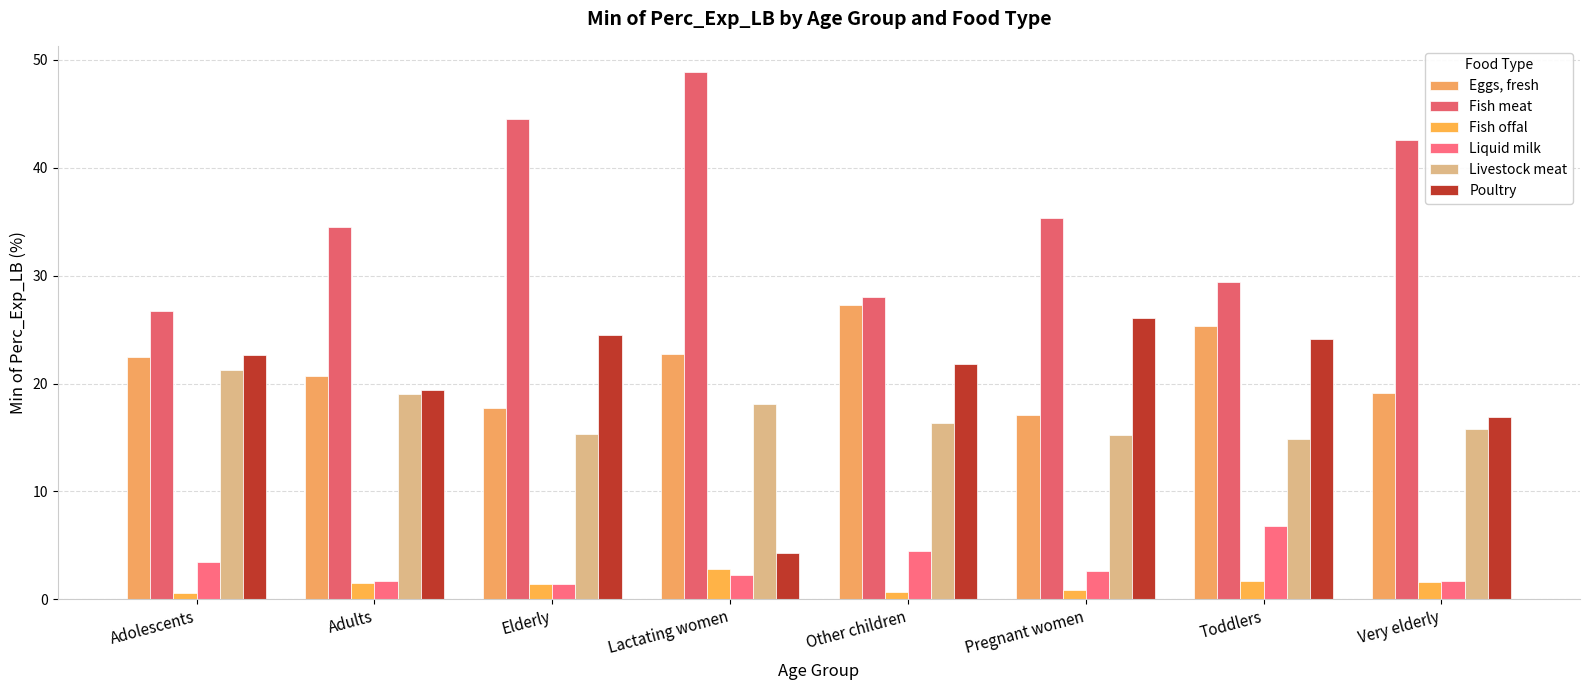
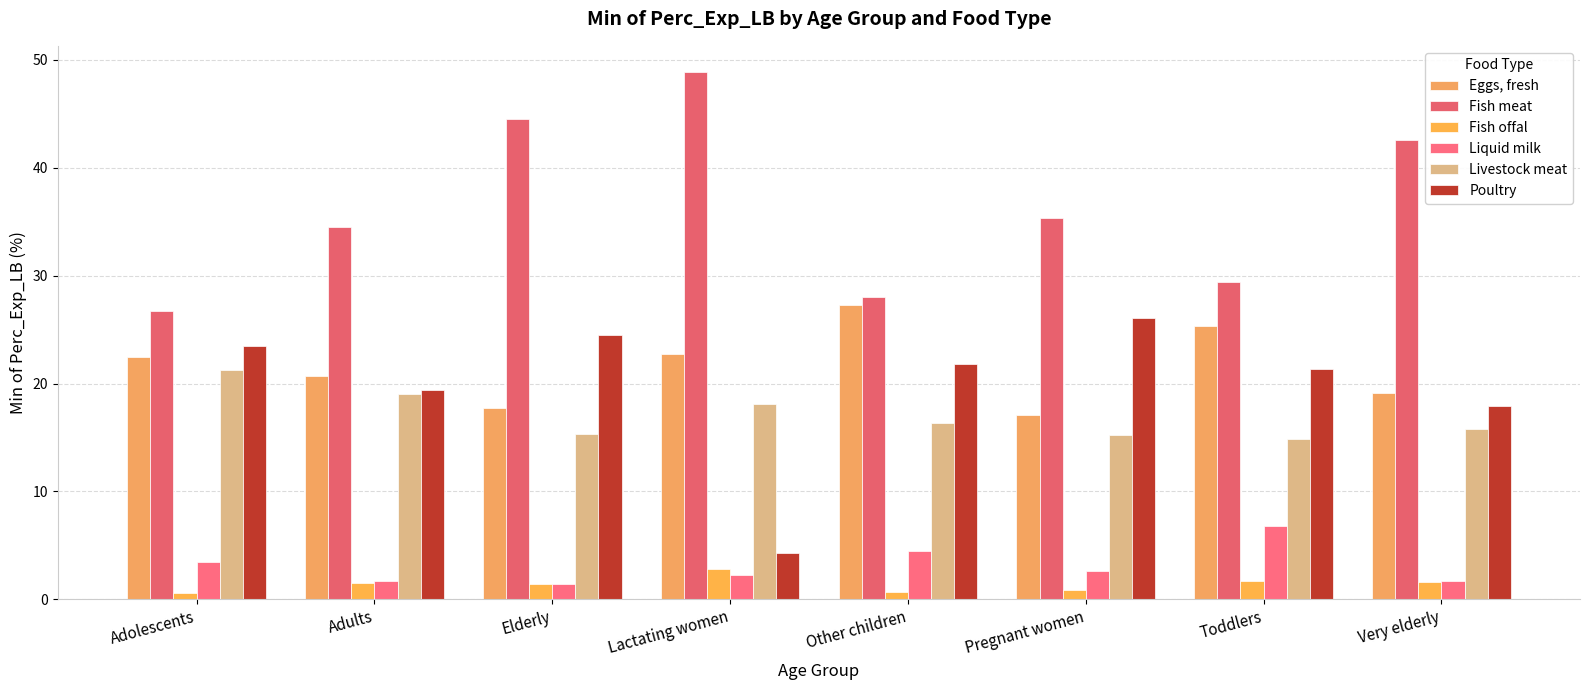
  {
    "Poultry": {
-     "Adolescents": 22.6,
+     "Adolescents": 23.5,
      "Adults": 19.4,
      "Elderly": 24.5,
      "Lactating women": 4.3,
      "Other children": 21.9,
      "Pregnant women": 26.1,
-     "Toddlers": 24.2,
-     "Very elderly": 16.9
+     "Toddlers": 21.3,
+     "Very elderly": 17.9
    }
  }
